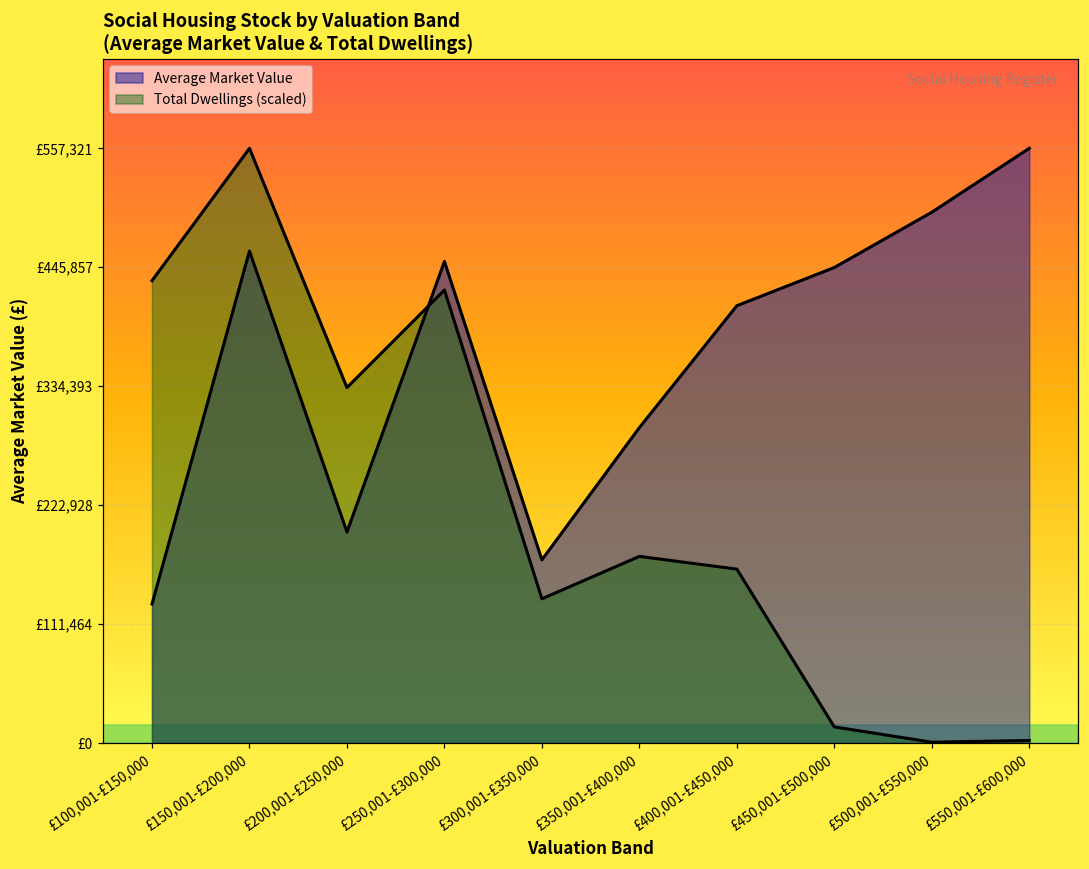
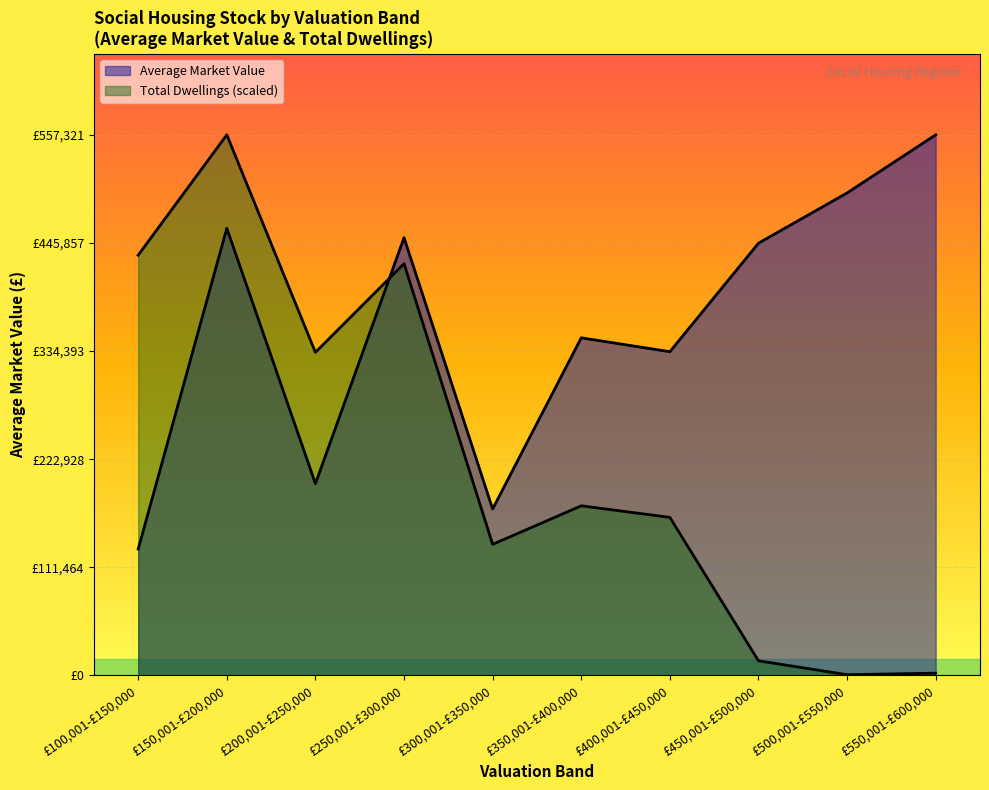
  {
    "Average Market Value": {
      "£100,001-£150,000": "£130,000",
      "£150,001-£200,000": "£460,000",
      "£200,001-£250,000": "£200,000",
      "£250,001-£300,000": "£450,000",
      "£300,001-£350,000": "£170,000",
-     "£350,001-£400,000": "£300,000",
-     "£400,001-£450,000": "£410,000",
+     "£350,001-£400,000": "£350,000",
+     "£400,001-£450,000": "£330,000",
      "£450,001-£500,000": "£450,000",
      "£500,001-£550,000": "£500,000",
      "£550,001-£600,000": "£560,000"
    },
    "Total Dwellings (scaled)": {
      "£100,001-£150,000": "£430,000",
      "£150,001-£200,000": "£560,000",
      "£200,001-£250,000": "£330,000",
      "£250,001-£300,000": "£420,000",
      "£300,001-£350,000": "£140,000",
      "£350,001-£400,000": "£170,000",
      "£400,001-£450,000": "£160,000"
    }
  }
